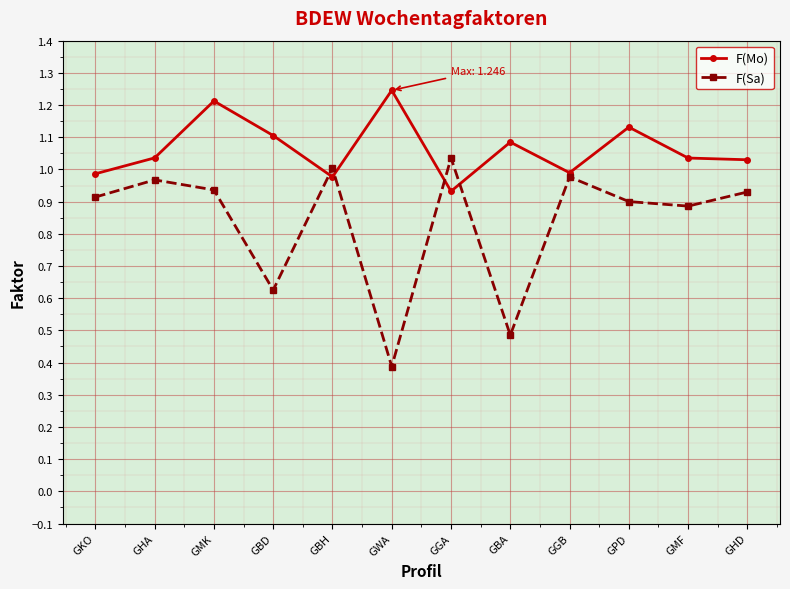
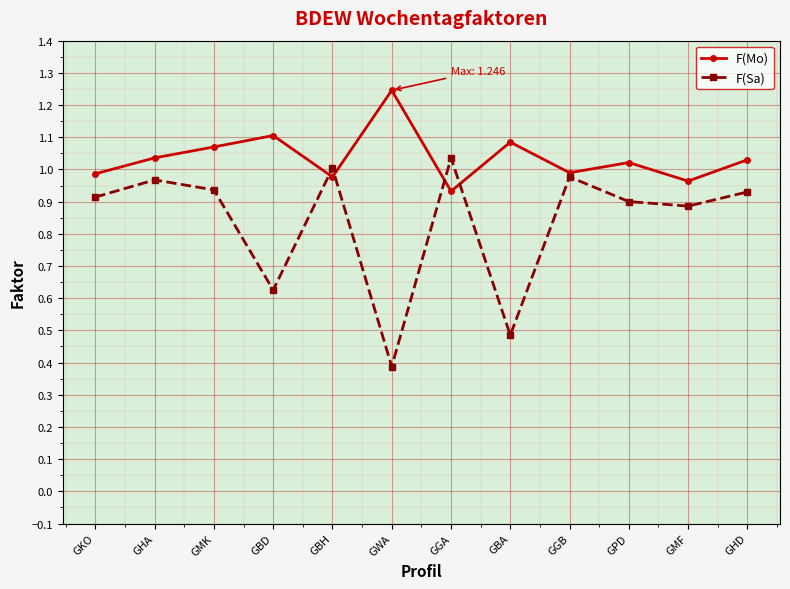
  {
    "F(Mo)": {
      "GKO": 0.99,
      "GHA": 1.04,
-     "GMK": 1.21,
+     "GMK": 1.07,
      "GBD": 1.11,
      "GBH": 0.98,
      "GGA": 0.93,
      "GBA": 1.08,
      "GGB": 0.99,
-     "GPD": 1.13,
-     "GMF": 1.04,
+     "GPD": 1.02,
+     "GMF": 0.96,
      "GHD": 1.03
    },
    "F(Sa)": {
      "GKO": 0.91,
      "GHA": 0.97,
      "GMK": 0.94,
      "GBD": 0.63,
      "GBH": 1.00,
      "GWA": 0.39,
      "GGA": 1.04,
      "GBA": 0.49,
      "GGB": 0.98,
      "GPD": 0.90,
      "GMF": 0.89,
      "GHD": 0.93
    }
  }
